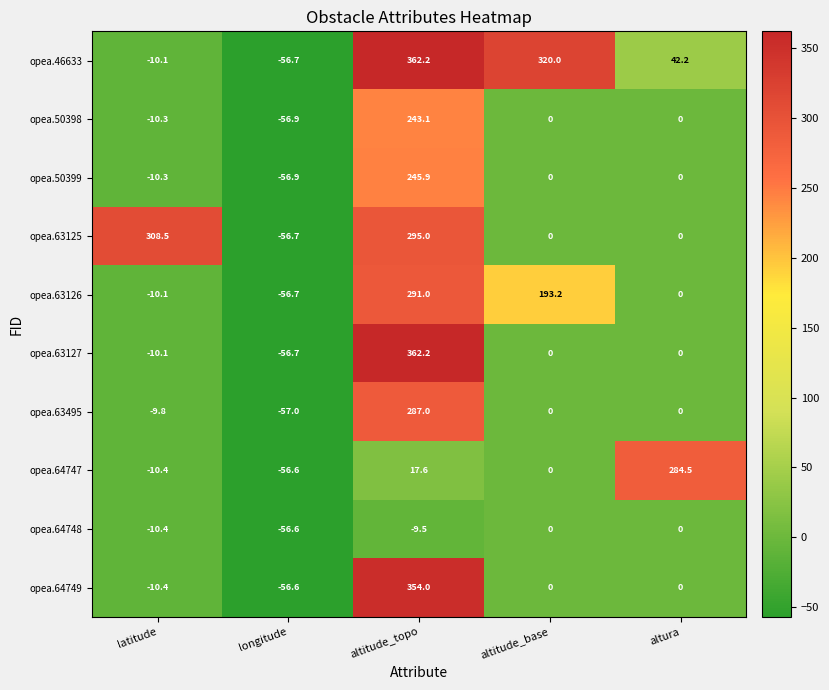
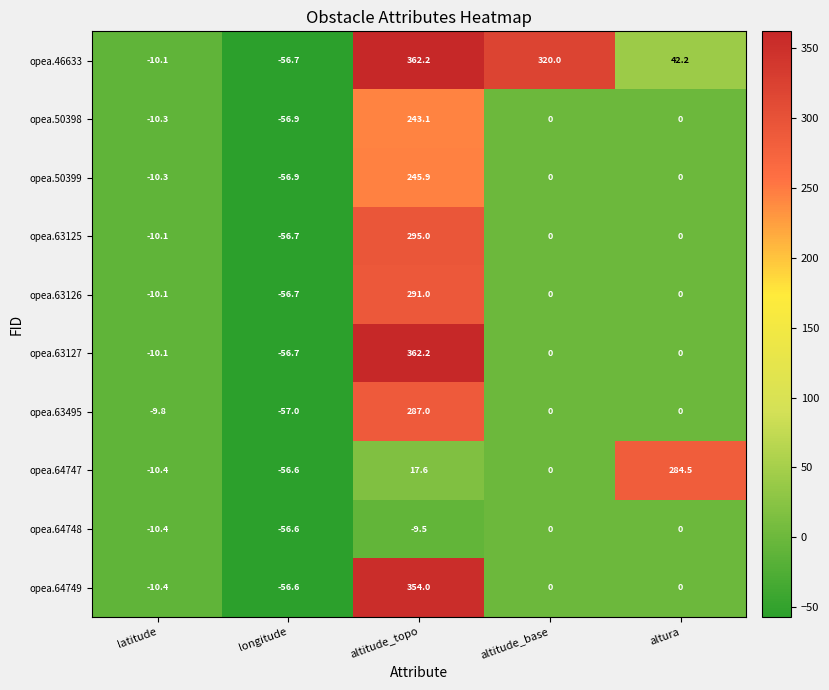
  {
    "opea.46633": {
      "latitude": -10.1,
      "longitude": -56.7,
      "altitude_topo": 362.2,
      "altitude_base": 320.0,
      "altura": 42.2
    },
    "opea.50398": {
      "latitude": -10.3,
      "longitude": -56.9,
      "altitude_topo": 243.1,
      "altitude_base": 0,
      "altura": 0
    },
    "opea.50399": {
      "latitude": -10.3,
      "longitude": -56.9,
      "altitude_topo": 245.9,
      "altitude_base": 0,
      "altura": 0
    },
    "opea.63125": {
-     "latitude": 308.5,
+     "latitude": -10.1,
      "longitude": -56.7,
      "altitude_topo": 295.0,
      "altitude_base": 0,
      "altura": 0
    },
    "opea.63126": {
      "latitude": -10.1,
      "longitude": -56.7,
      "altitude_topo": 291.0,
-     "altitude_base": 193.2,
+     "altitude_base": 0,
      "altura": 0
    },
    "opea.63127": {
      "latitude": -10.1,
      "longitude": -56.7,
      "altitude_topo": 362.2,
      "altitude_base": 0,
      "altura": 0
    },
    "opea.63495": {
      "latitude": -9.8,
      "longitude": -57.0,
      "altitude_topo": 287.0,
      "altitude_base": 0,
      "altura": 0
    },
    "opea.64747": {
      "latitude": -10.4,
      "longitude": -56.6,
      "altitude_topo": 17.6,
      "altitude_base": 0,
      "altura": 284.5
    },
    "opea.64748": {
      "latitude": -10.4,
      "longitude": -56.6,
      "altitude_topo": -9.5,
      "altitude_base": 0,
      "altura": 0
    },
    "opea.64749": {
      "latitude": -10.4,
      "longitude": -56.6,
      "altitude_topo": 354.0,
      "altitude_base": 0,
      "altura": 0
    }
  }
